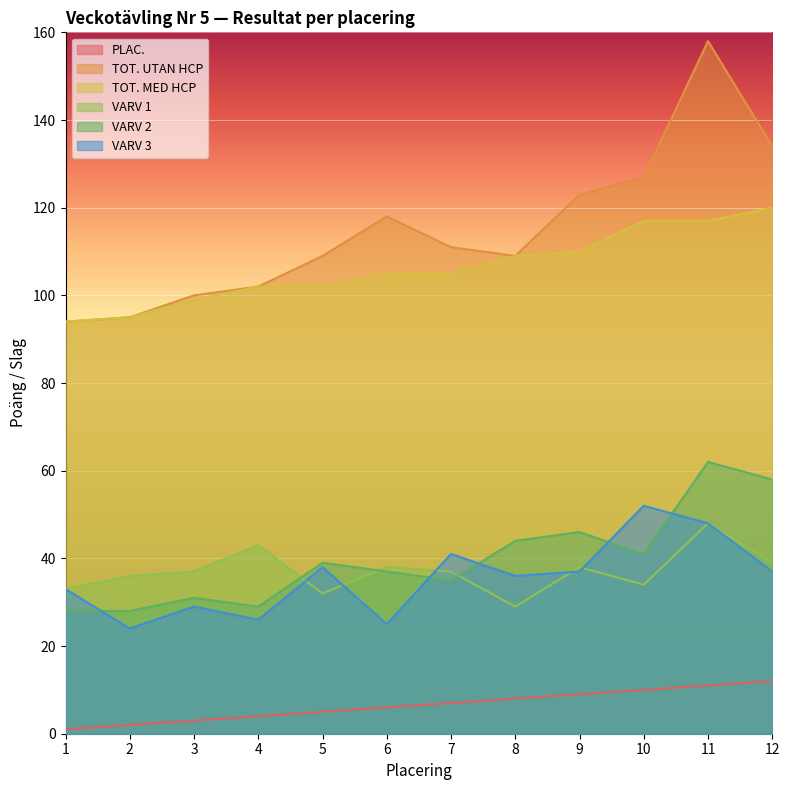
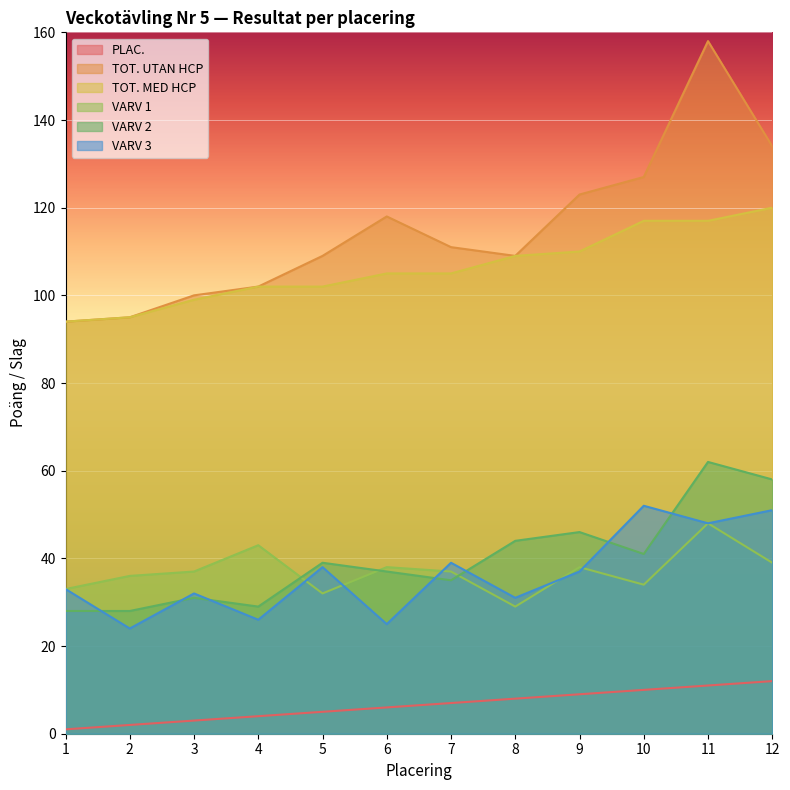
  {
    "VARV 3": {
      "2": 24,
-     "3": 29,
+     "3": 32,
      "4": 26,
      "5": 38,
      "6": 25,
-     "7": 41,
-     "8": 36,
+     "7": 39,
+     "8": 31,
      "9": 37,
      "10": 52,
-     "12": 37
+     "12": 51
    }
  }
